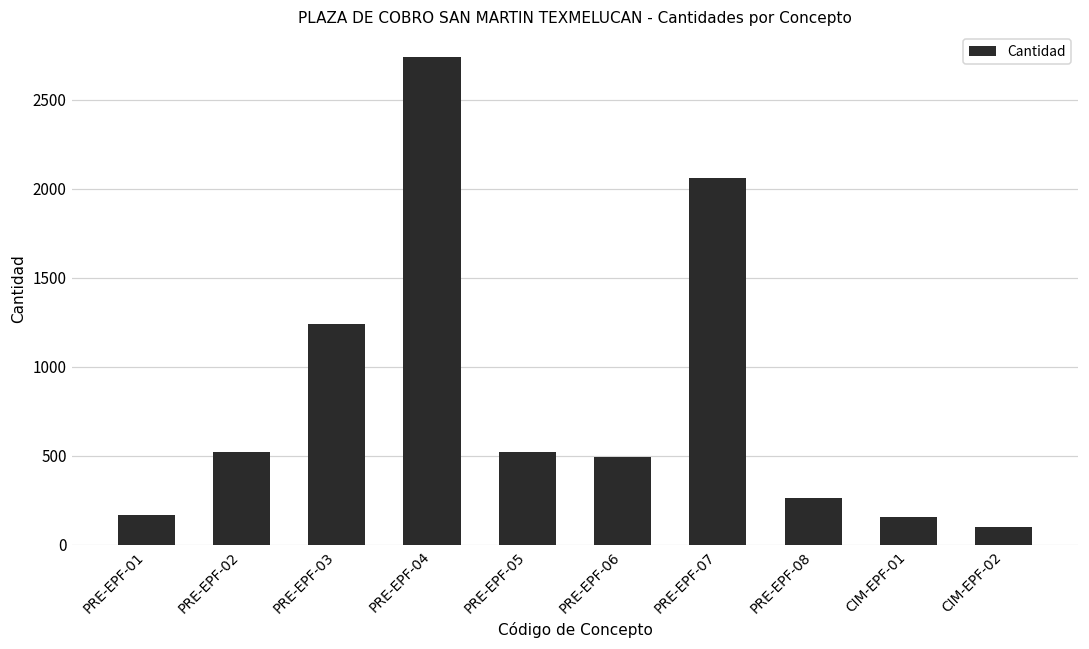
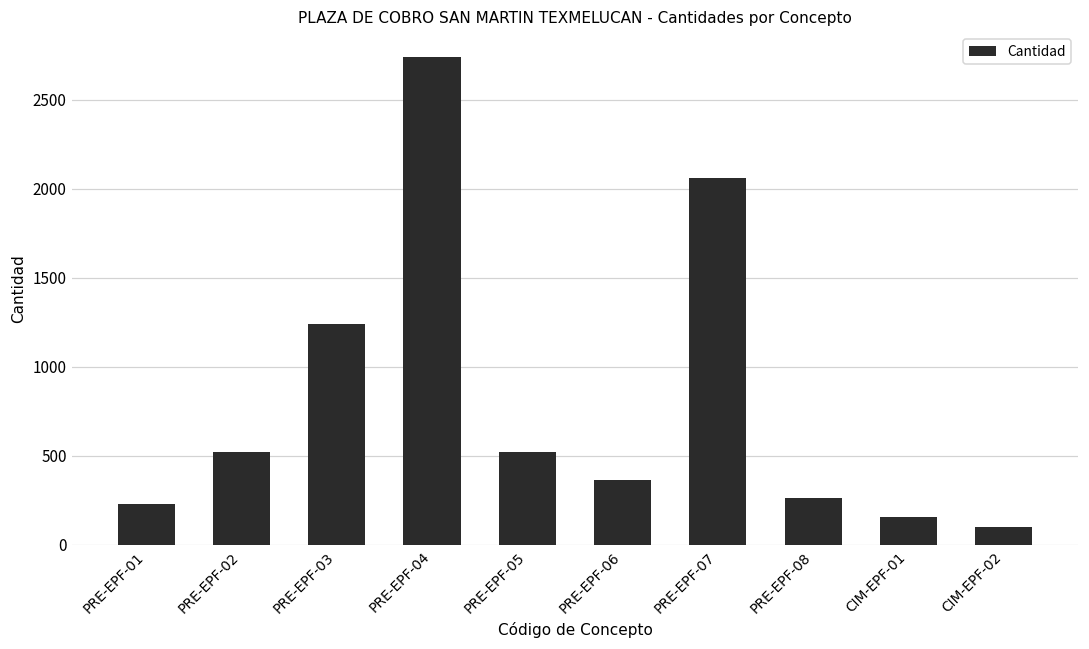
  {
-   "PRE-EPF-01": 170,
+   "PRE-EPF-01": 230,
    "PRE-EPF-02": 520,
    "PRE-EPF-03": 1240,
    "PRE-EPF-04": 2740,
    "PRE-EPF-05": 520,
-   "PRE-EPF-06": 490,
+   "PRE-EPF-06": 370,
    "PRE-EPF-07": 2060,
    "PRE-EPF-08": 270,
    "CIM-EPF-01": 150,
    "CIM-EPF-02": 100
  }
